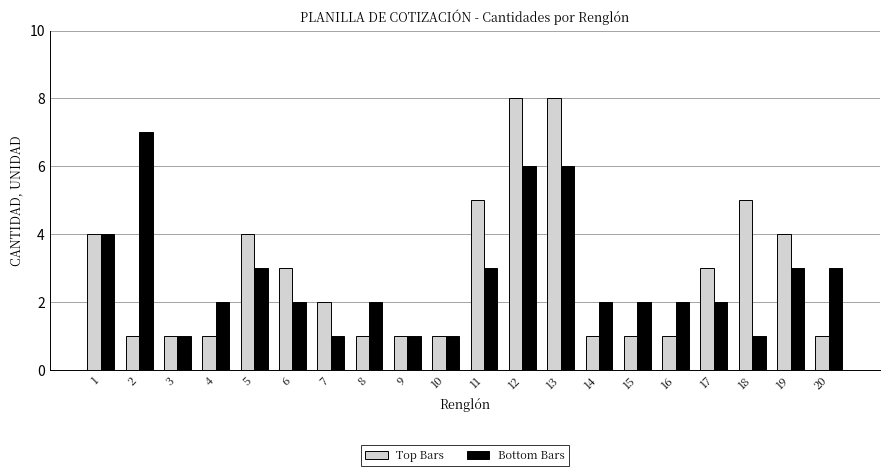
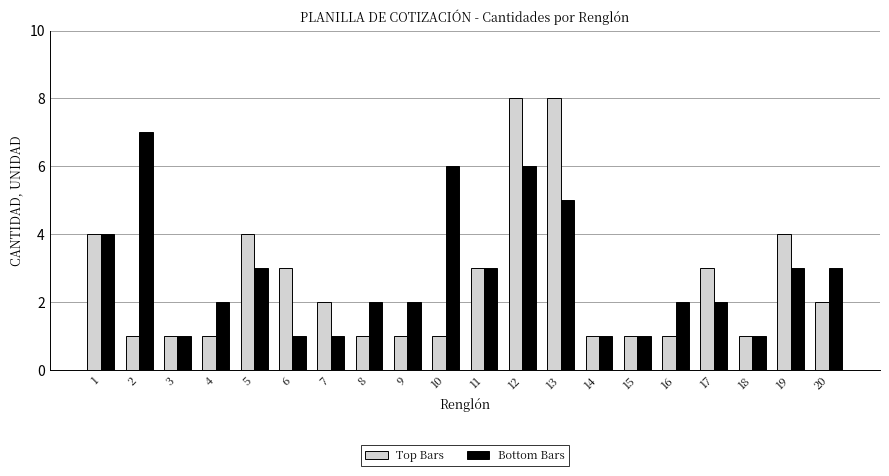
  {
    "Top Bars": {
      "1": 4,
      "2": 1,
      "3": 1,
      "4": 1,
      "5": 4,
      "6": 3,
      "7": 2,
      "8": 1,
      "9": 1,
      "10": 1,
-     "11": 5,
+     "11": 3,
      "12": 8,
      "13": 8,
      "14": 1,
      "15": 1,
      "16": 1,
      "17": 3,
-     "18": 5,
+     "18": 1,
      "19": 4,
-     "20": 1
+     "20": 2
    },
    "Bottom Bars": {
      "1": 4,
      "2": 7,
      "3": 1,
      "4": 2,
      "5": 3,
-     "6": 2,
+     "6": 1,
      "7": 1,
      "8": 2,
-     "9": 1,
-     "10": 1,
+     "9": 2,
+     "10": 6,
      "11": 3,
      "12": 6,
-     "13": 6,
-     "14": 2,
-     "15": 2,
+     "13": 5,
+     "14": 1,
+     "15": 1,
      "16": 2,
      "17": 2,
      "18": 1,
      "19": 3,
      "20": 3
    }
  }
